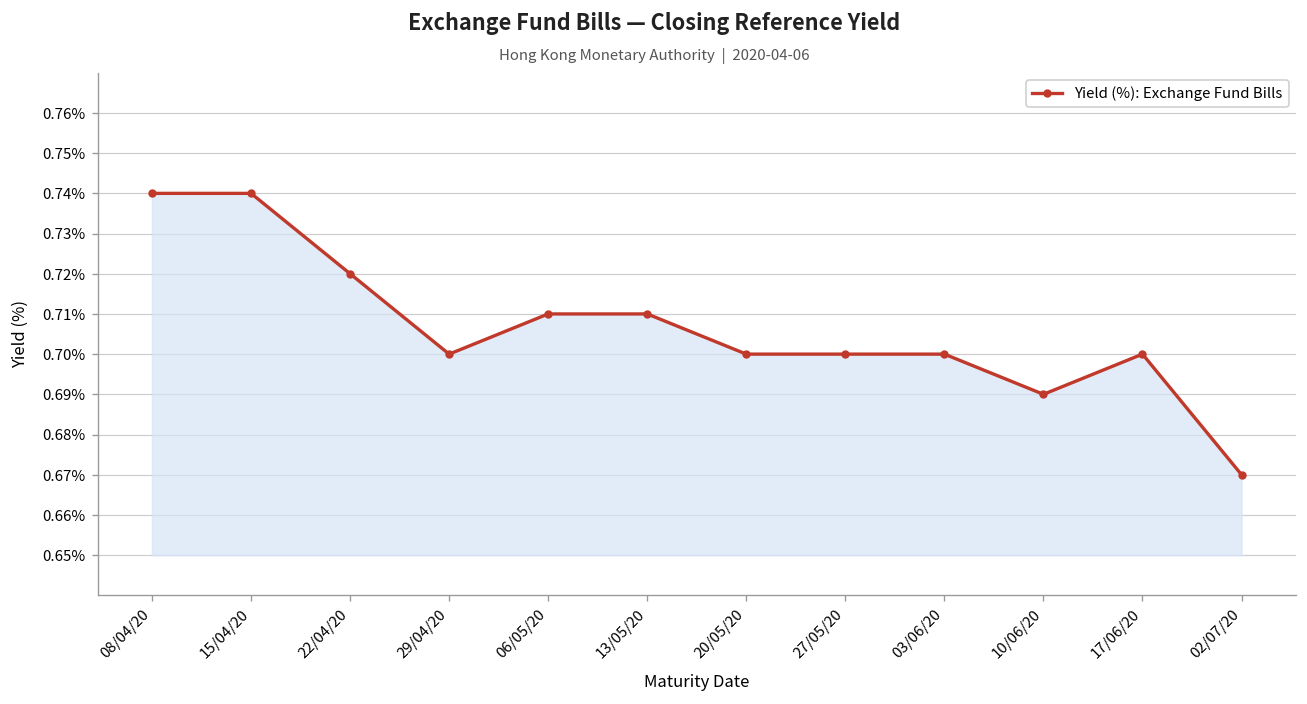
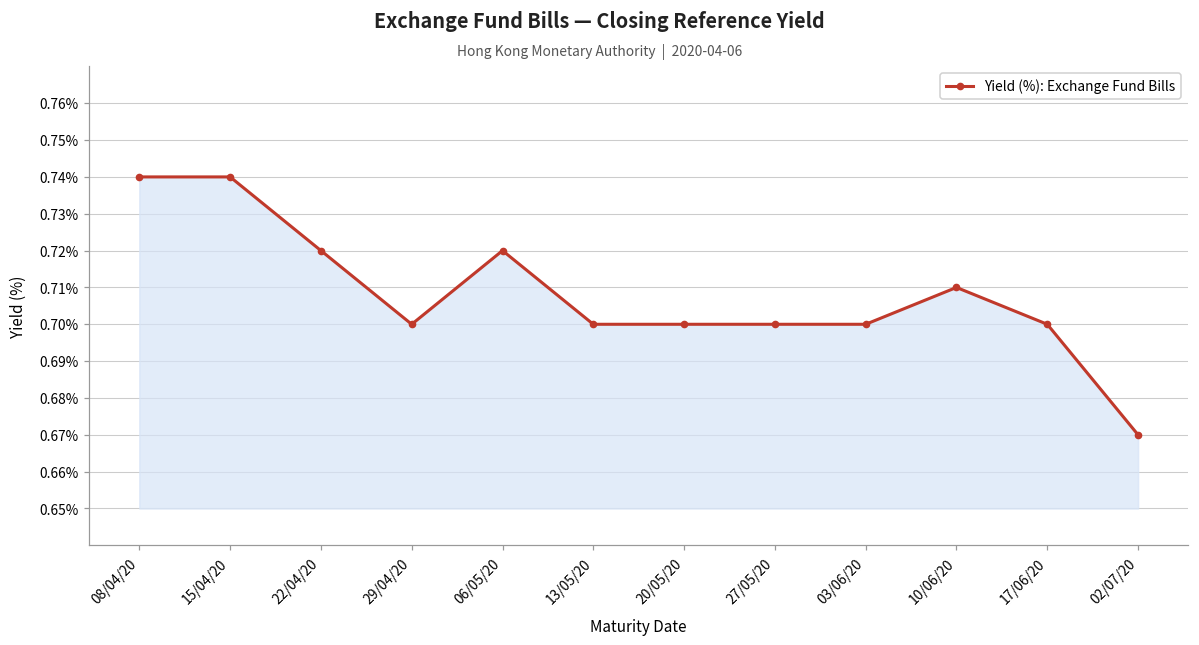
  {
    "08/04/20": "0.74%",
    "15/04/20": "0.74%",
    "22/04/20": "0.72%",
    "29/04/20": "0.70%",
-   "06/05/20": "0.71%",
-   "13/05/20": "0.71%",
+   "06/05/20": "0.72%",
+   "13/05/20": "0.70%",
    "20/05/20": "0.70%",
    "27/05/20": "0.70%",
    "03/06/20": "0.70%",
-   "10/06/20": "0.69%",
+   "10/06/20": "0.71%",
    "17/06/20": "0.70%",
    "02/07/20": "0.67%"
  }
